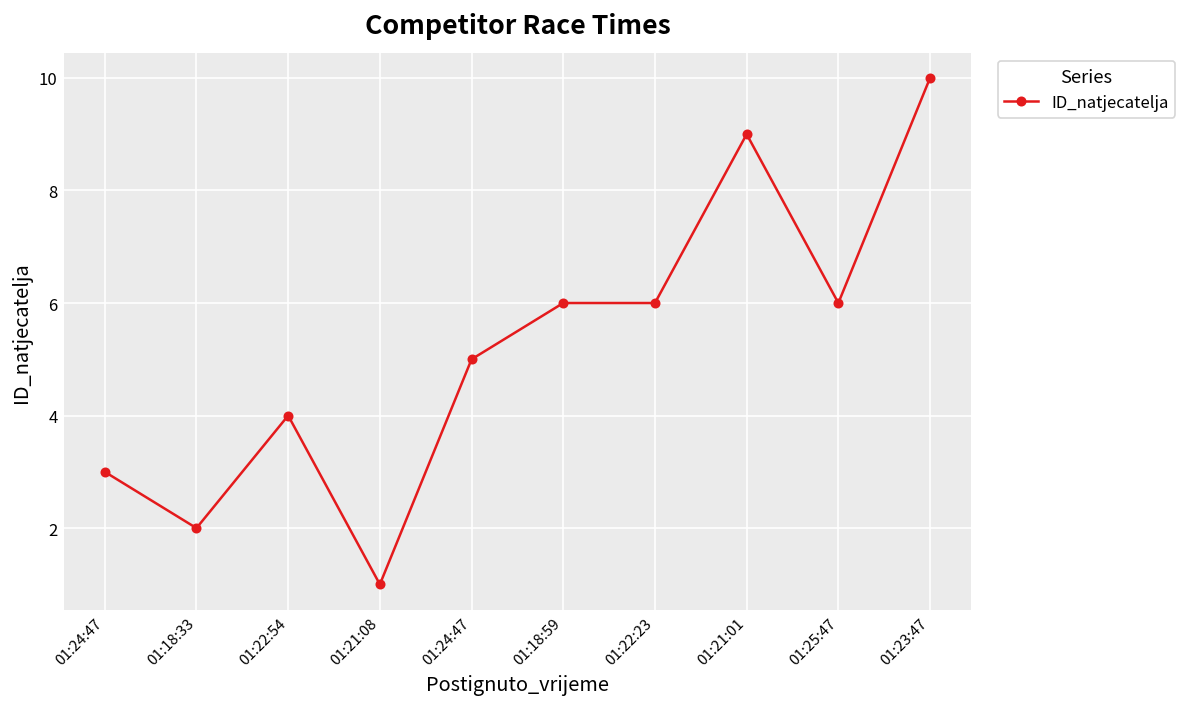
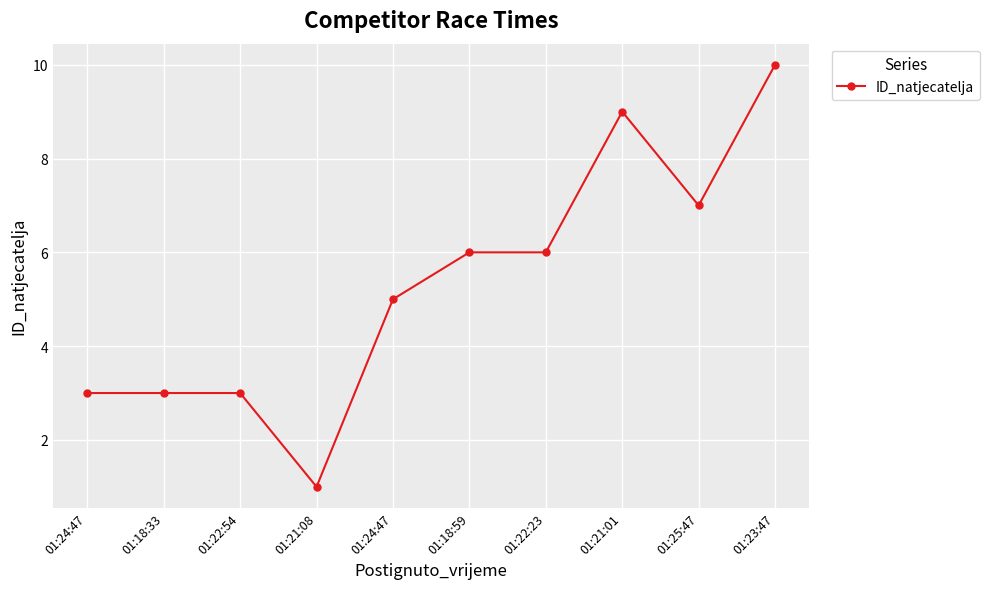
  {
-   "01:18:33": 2,
-   "01:22:54": 4,
+   "01:18:33": 3,
+   "01:22:54": 3,
    "01:21:08": 1,
    "01:18:59": 6,
    "01:22:23": 6,
    "01:21:01": 9,
-   "01:25:47": 6,
+   "01:25:47": 7,
    "01:23:47": 10
  }
